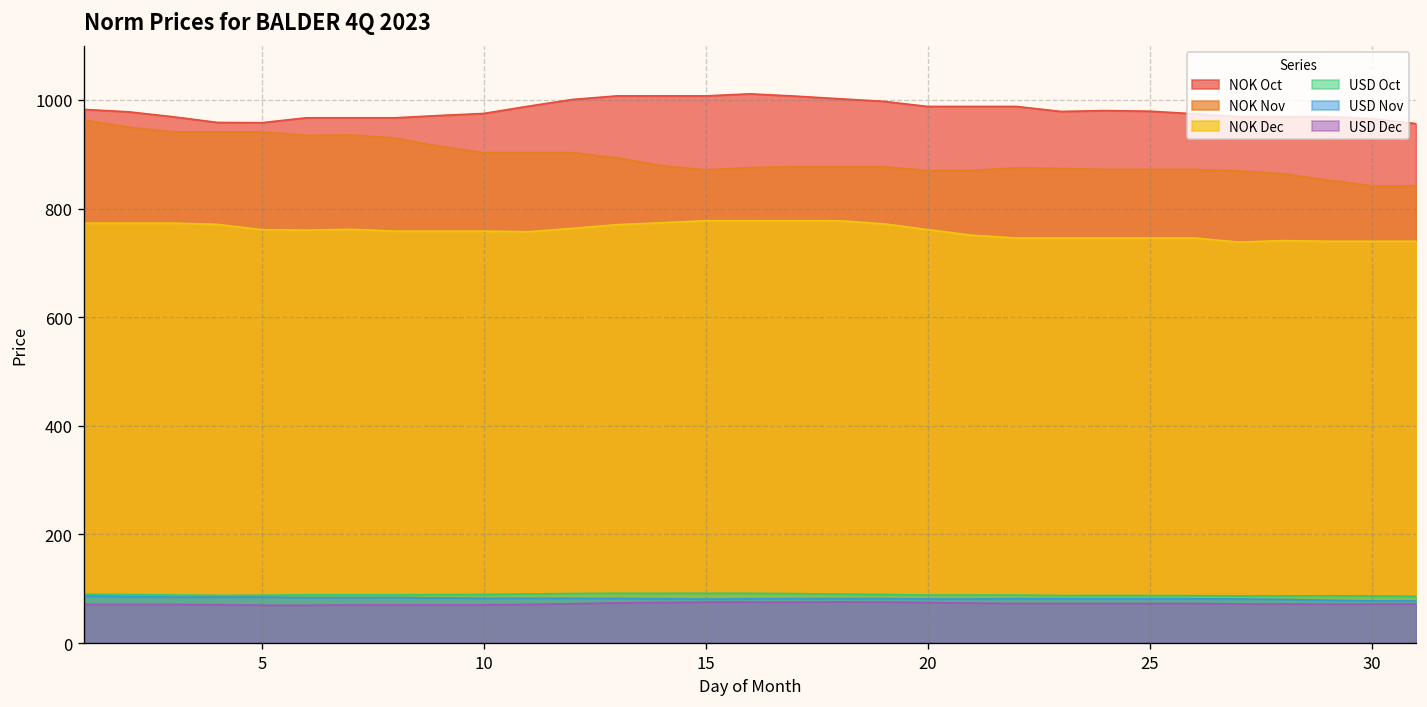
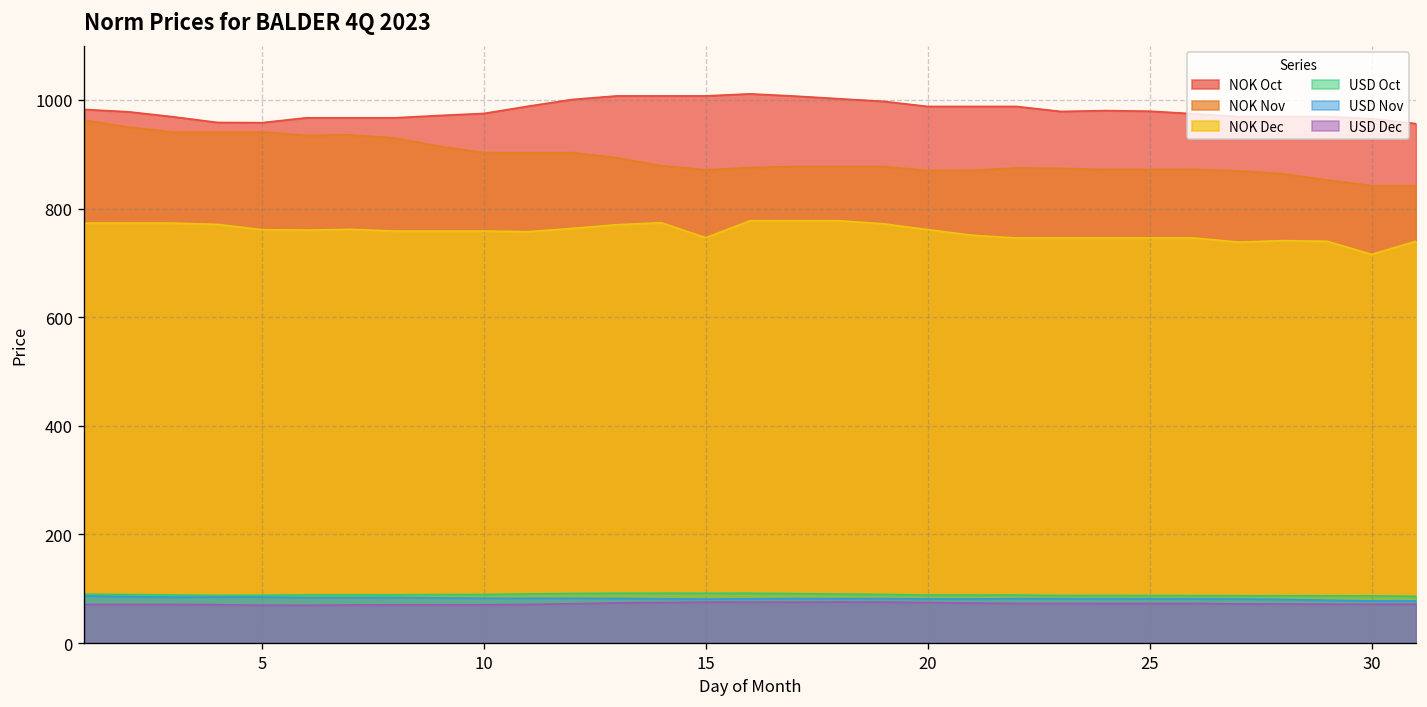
  {
    "NOK Dec": {
      "5": 760,
      "10": 760,
-     "15": 780,
+     "15": 750,
      "20": 760,
      "25": 750,
-     "30": 740
+     "30": 720
    },
    "USD Oct": {
      "10": 90,
      "15": 90,
      "20": 90,
      "25": 90,
      "30": 90
    },
    "USD Nov": {
      "10": 80,
      "20": 80,
      "25": 80,
      "30": 80
    },
    "USD Dec": {
      "5": 70,
      "10": 70,
      "20": 70,
      "25": 70,
      "30": 70
    }
  }
